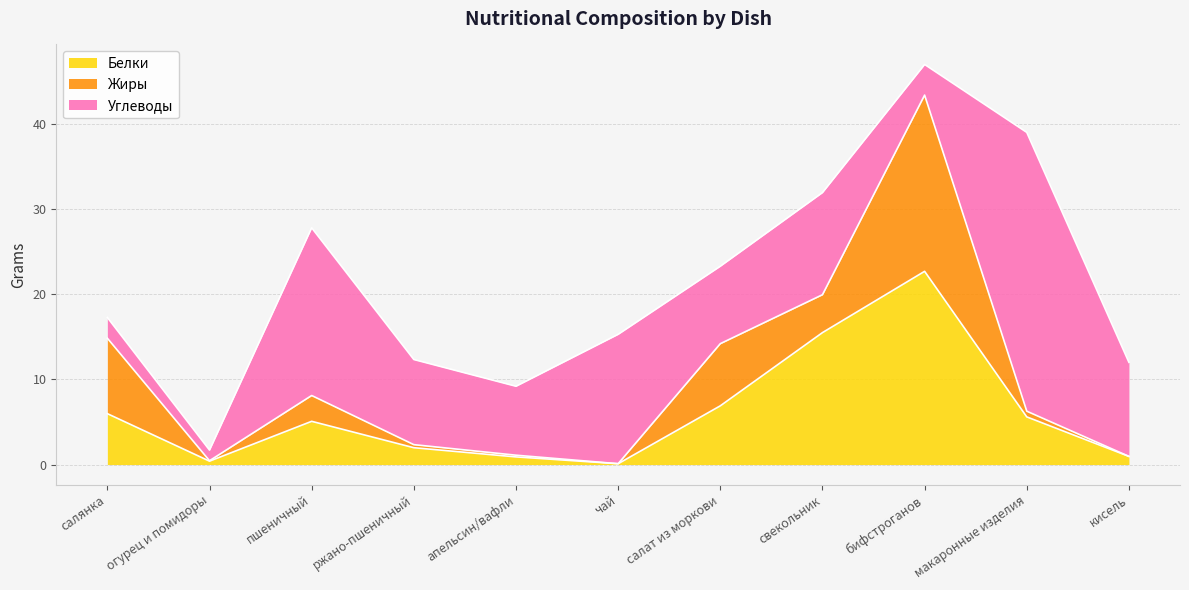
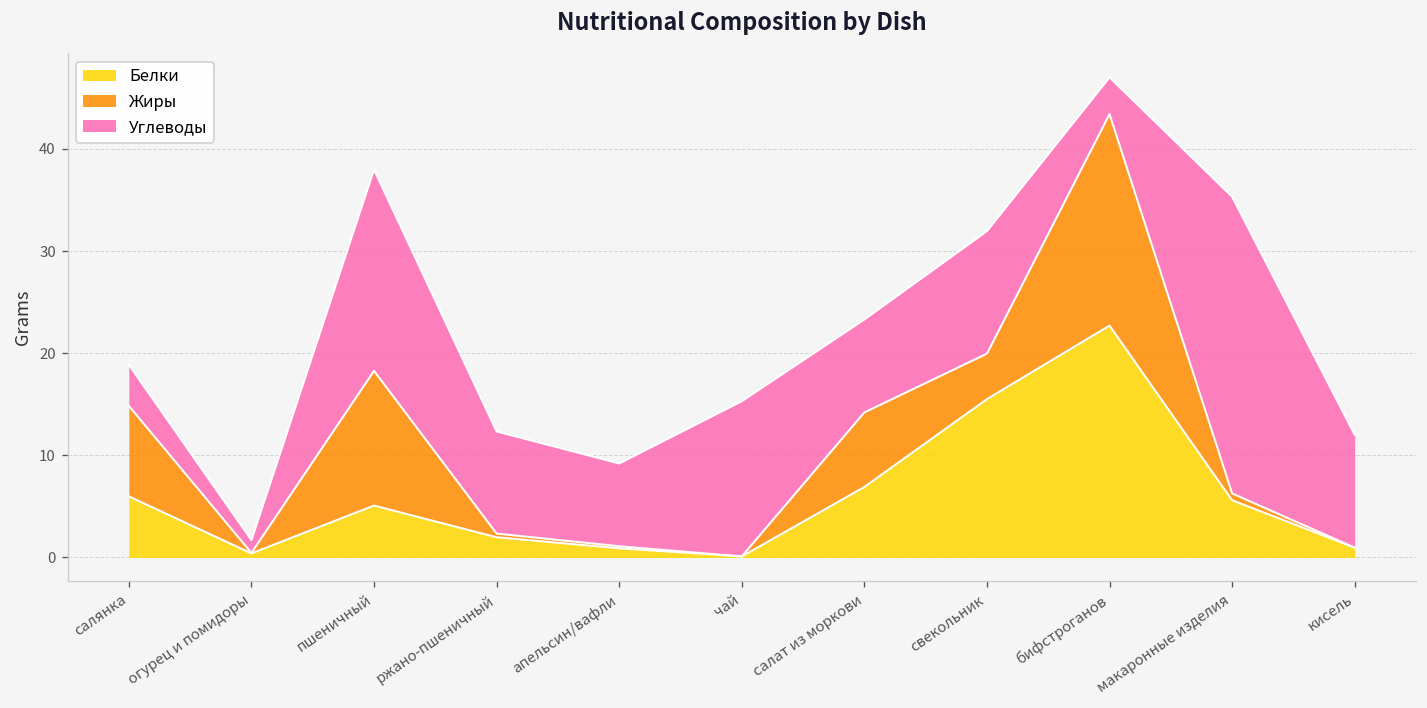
  {
    "Белки": {
      "салянка": 6,
      "пшеничный": 5,
      "ржано-пшеничный": 2,
      "салат из моркови": 7,
      "свекольник": 16,
      "бифстроганов": 23,
      "макаронные изделия": 6
    },
    "Жиры": {
      "салянка": 9,
-     "пшеничный": 3,
+     "пшеничный": 13,
      "ржано-пшеничный": 0,
      "салат из моркови": 7,
      "свекольник": 4,
      "бифстроганов": 21,
      "макаронные изделия": 1
    },
    "Углеводы": {
-     "салянка": 2,
+     "салянка": 4,
      "огурец и помидоры": 1,
      "пшеничный": 20,
      "ржано-пшеничный": 10,
      "апельсин/вафли": 8,
      "чай": 15,
      "салат из моркови": 9,
      "свекольник": 12,
      "бифстроганов": 4,
-     "макаронные изделия": 33,
+     "макаронные изделия": 29,
      "кисель": 11
    }
  }
